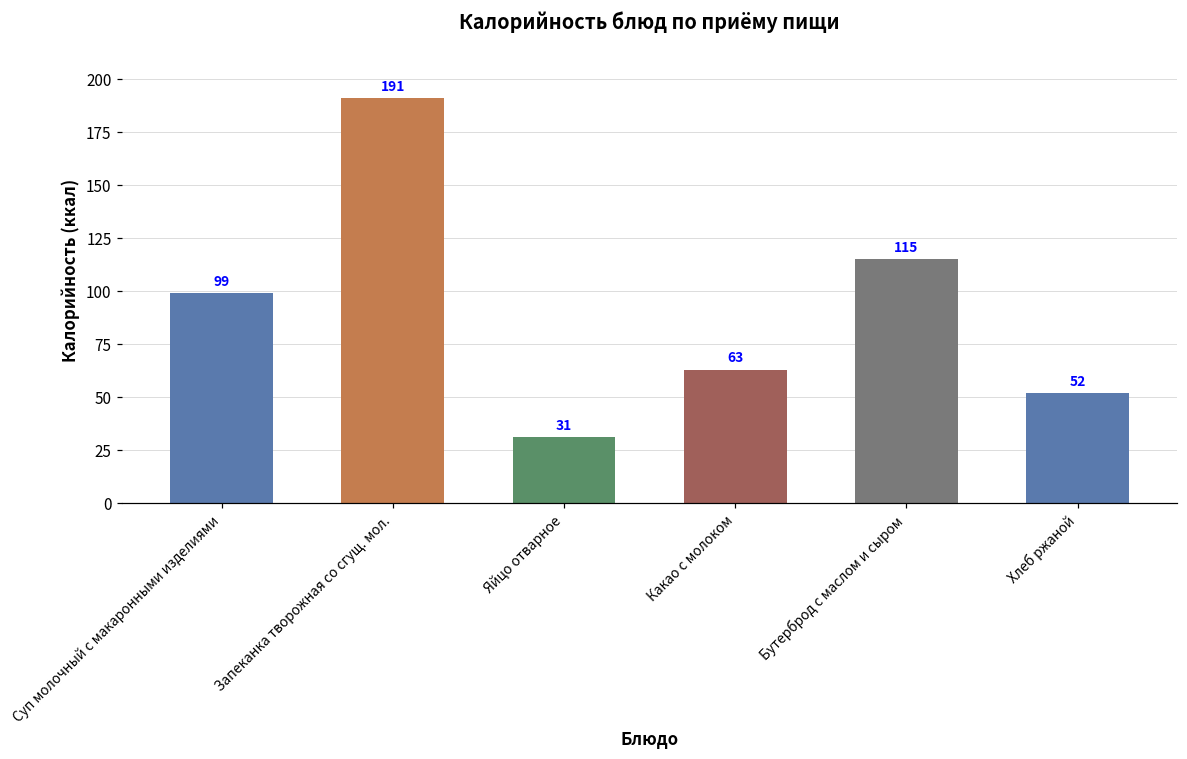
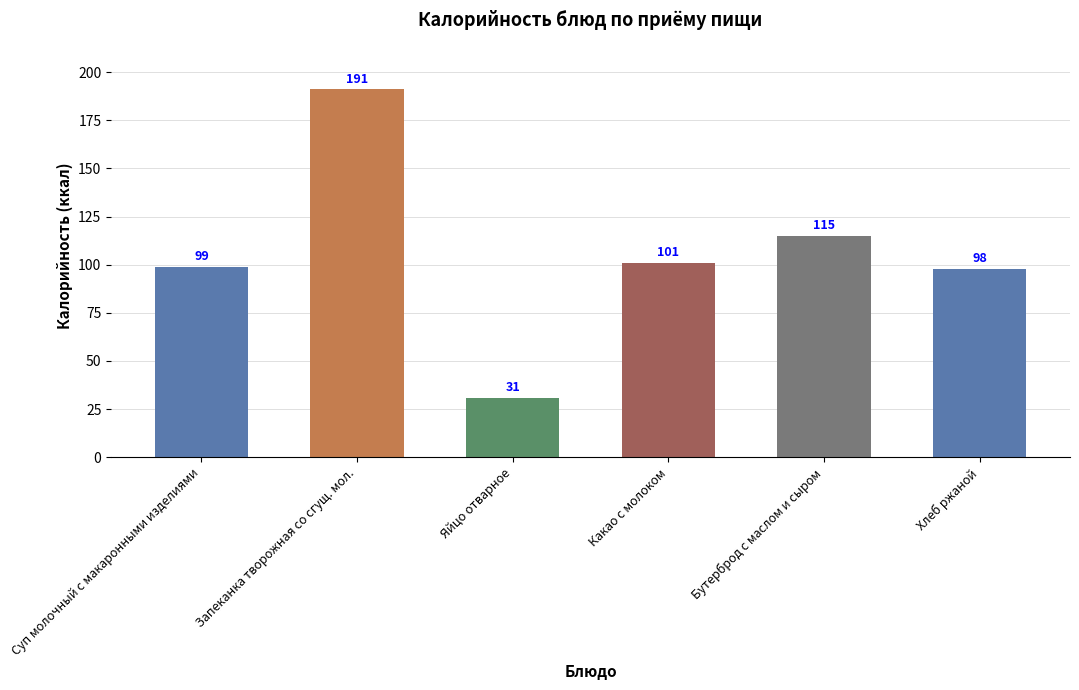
  {
    "Суп молочный с макаронными изделиями": 99,
    "Запеканка творожная со сгущ. мол.": 191,
    "Яйцо отварное": 31,
-   "Какао с молоком": 63,
+   "Какао с молоком": 101,
    "Бутерброд с маслом и сыром": 115,
-   "Хлеб ржаной": 52
+   "Хлеб ржаной": 98
  }
